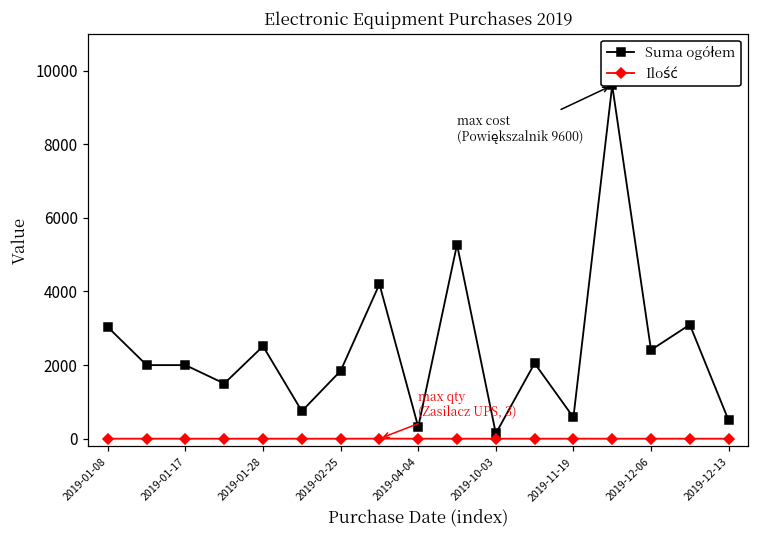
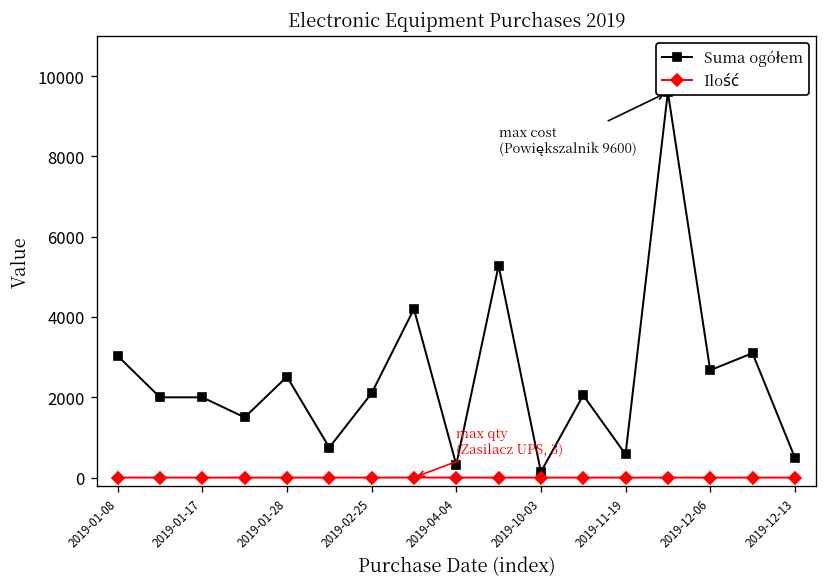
  {
    "Suma ogółem": {
      "2019-01-08": 3000,
      "2019-01-17": 2000,
      "2019-01-28": 2500,
-     "2019-02-25": 1800,
+     "2019-02-25": 2100,
      "2019-11-19": 600,
-     "2019-12-06": 2400,
+     "2019-12-06": 2700,
      "2019-12-13": 500
    },
    "Ilość": {
      "2019-01-08": 0,
      "2019-01-17": 0,
      "2019-01-28": 0,
      "2019-02-25": 0,
      "2019-04-04": 0,
      "2019-10-03": 0,
      "2019-11-19": 0,
      "2019-12-06": 0,
      "2019-12-13": 0
    }
  }
